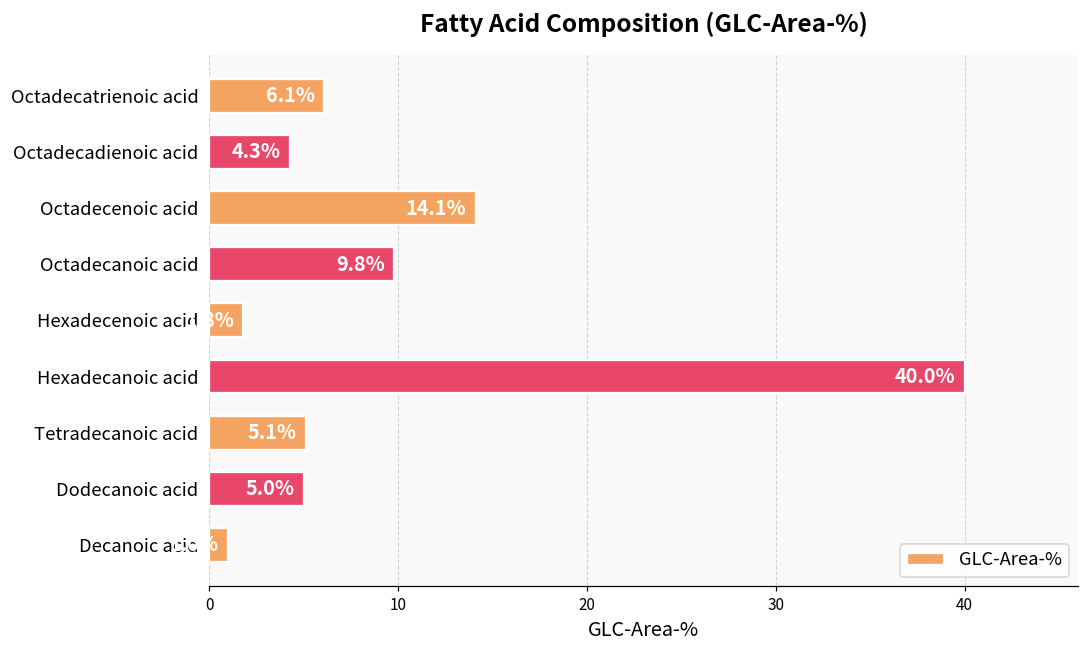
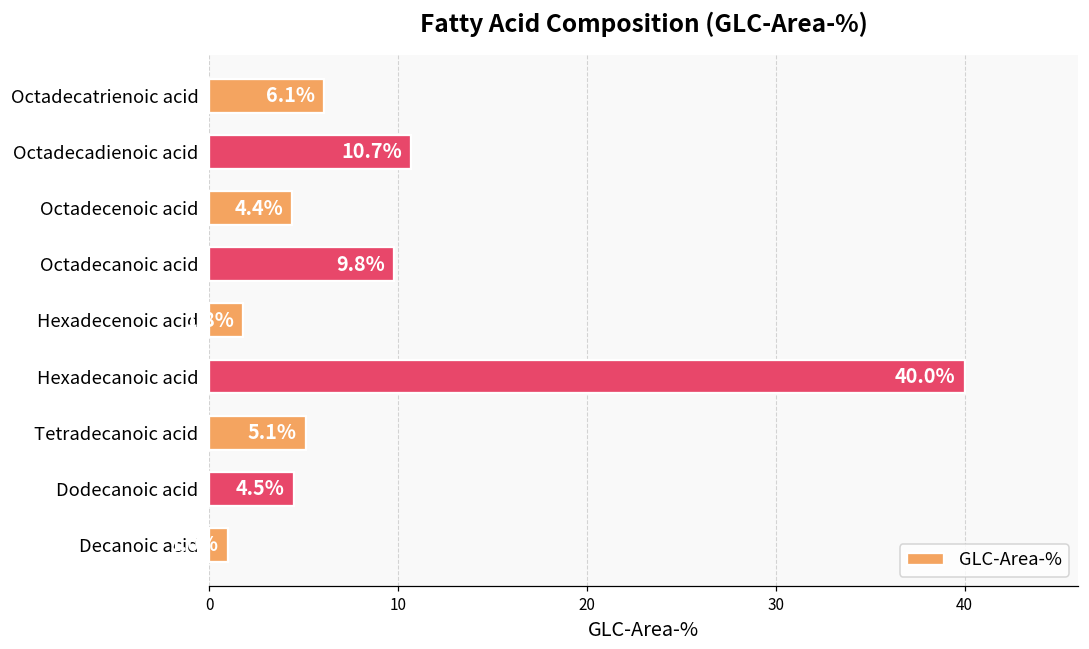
  {
    "Octadecatrienoic acid": "6.1%",
-   "Octadecadienoic acid": "4.3%",
-   "Octadecenoic acid": "14.1%",
+   "Octadecadienoic acid": "10.7%",
+   "Octadecenoic acid": "4.4%",
    "Octadecanoic acid": "9.8%",
    "Hexadecenoic acid": "1.8%",
    "Hexadecanoic acid": "40.0%",
    "Tetradecanoic acid": "5.1%",
-   "Dodecanoic acid": "5.0%"
+   "Dodecanoic acid": "4.5%"
  }
